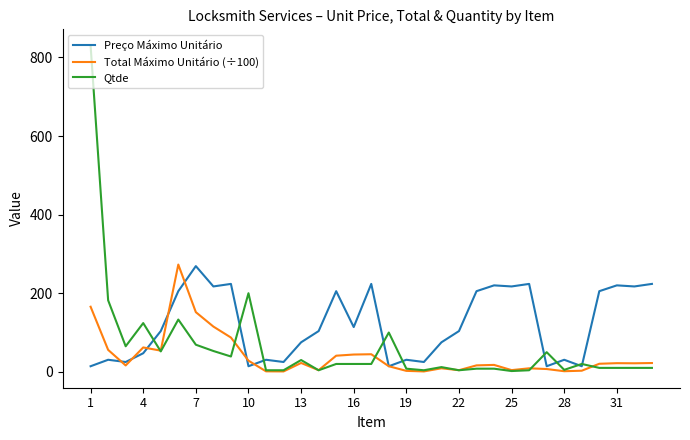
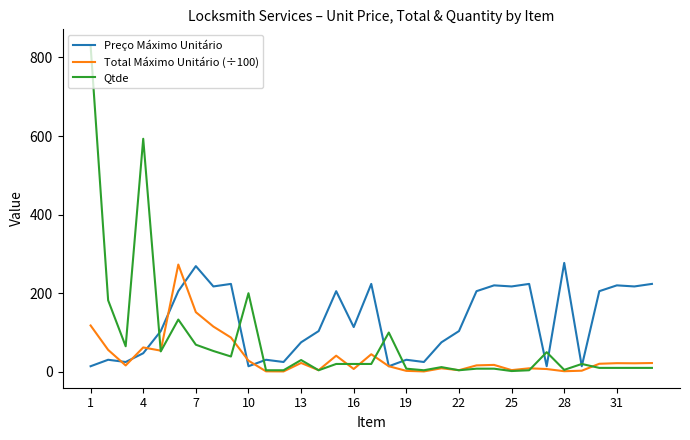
  {
    "Preço Máximo Unitário": {
      "1": 10,
      "4": 50,
      "7": 270,
      "10": 10,
      "13": 80,
      "16": 110,
      "19": 30,
      "22": 100,
      "25": 220,
-     "28": 30,
+     "28": 280,
      "31": 220
    },
    "Total Máximo Unitário (÷100)": {
-     "1": 170,
+     "1": 120,
      "4": 60,
      "7": 150,
      "10": 30,
      "13": 20,
-     "16": 40,
+     "16": 10,
      "31": 20
    },
    "Qtde": {
-     "4": 120,
+     "4": 590,
      "7": 70,
      "10": 200,
      "13": 30,
      "16": 20,
      "31": 10
    }
  }
